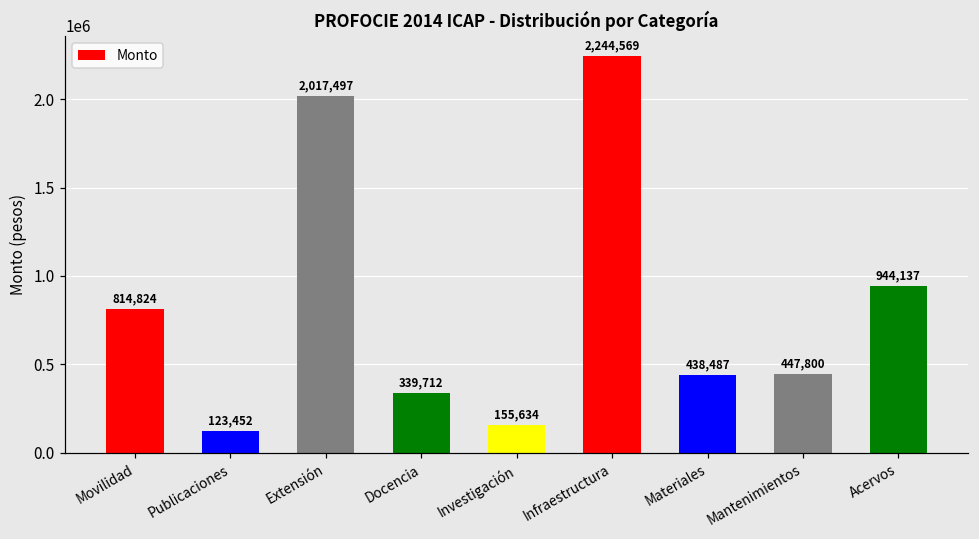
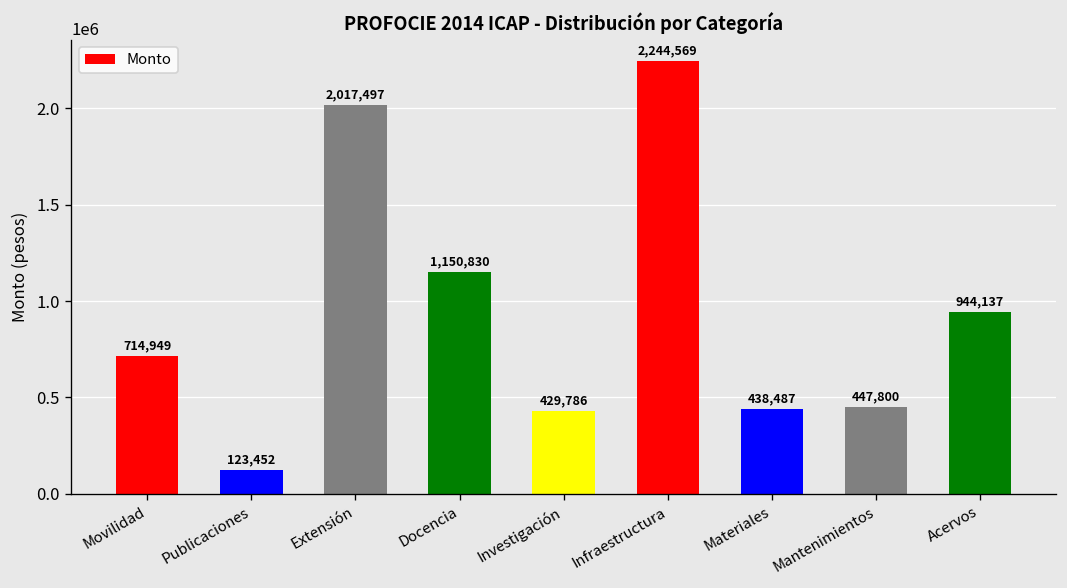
  {
-   "Movilidad": "814,824",
+   "Movilidad": "714,949",
    "Publicaciones": "123,452",
    "Extensión": "2,017,497",
-   "Docencia": "339,712",
-   "Investigación": "155,634",
+   "Docencia": "1,150,830",
+   "Investigación": "429,786",
    "Infraestructura": "2,244,569",
    "Materiales": "438,487",
    "Mantenimientos": "447,800",
    "Acervos": "944,137"
  }
